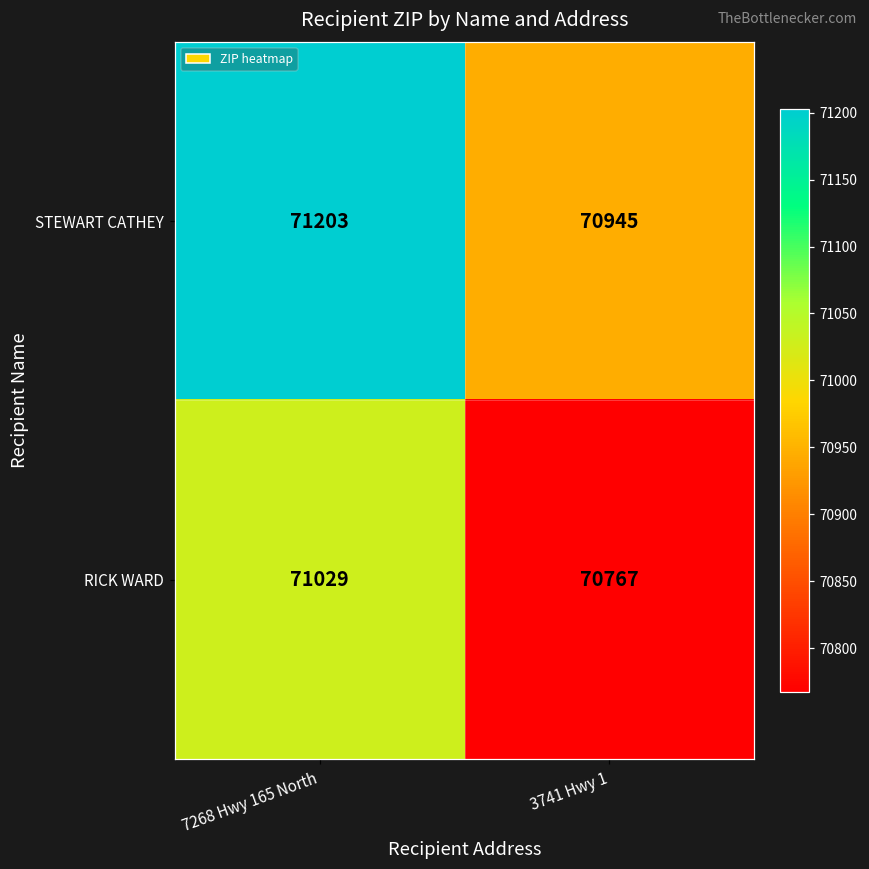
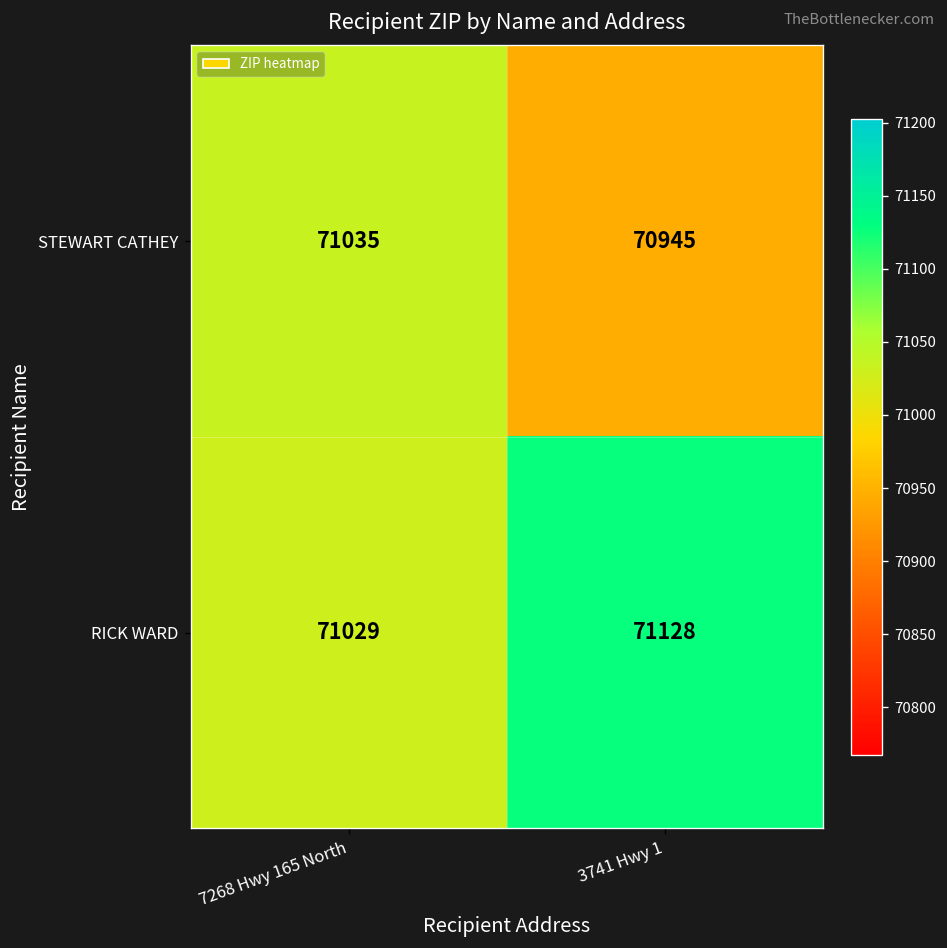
  {
    "STEWART CATHEY": {
-     "7268 Hwy 165 North": 71203,
+     "7268 Hwy 165 North": 71035,
      "3741 Hwy 1": 70945
    },
    "RICK WARD": {
      "7268 Hwy 165 North": 71029,
-     "3741 Hwy 1": 70767
+     "3741 Hwy 1": 71128
    }
  }
